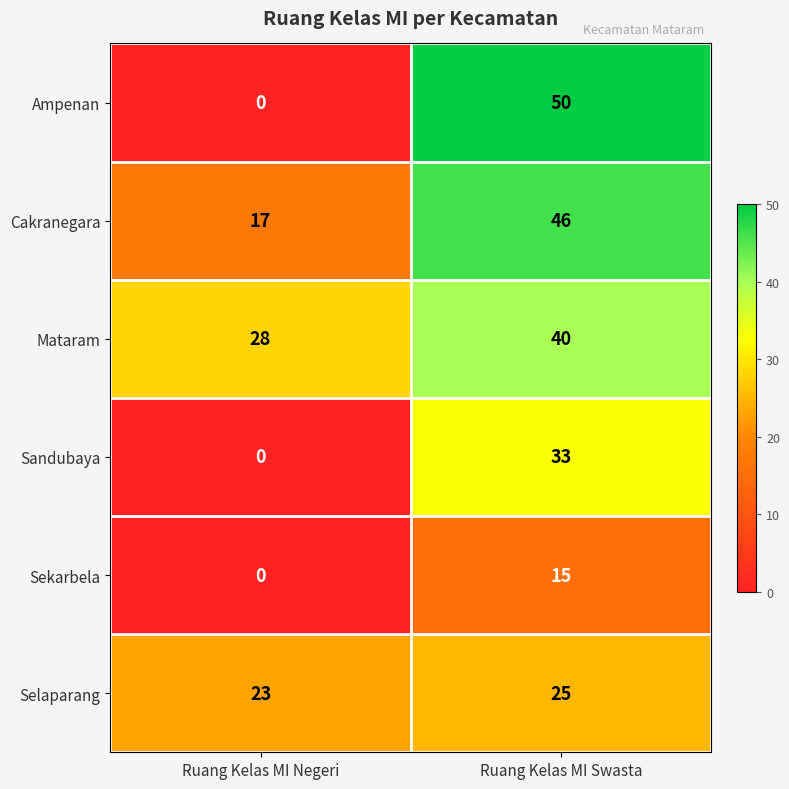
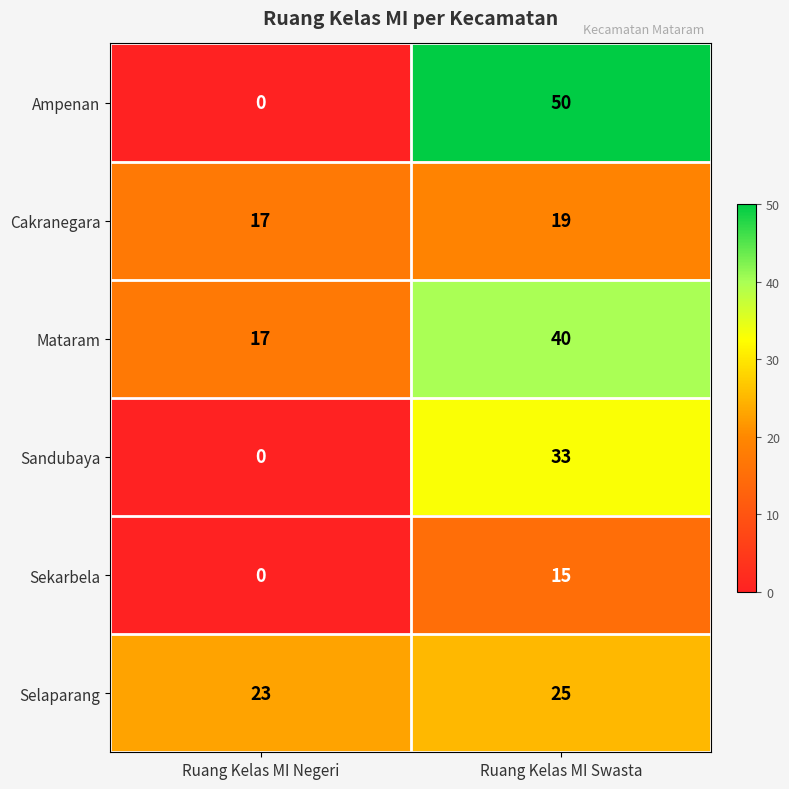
  {
    "Ampenan": {
      "Ruang Kelas MI Negeri": 0,
      "Ruang Kelas MI Swasta": 50
    },
    "Cakranegara": {
      "Ruang Kelas MI Negeri": 17,
-     "Ruang Kelas MI Swasta": 46
+     "Ruang Kelas MI Swasta": 19
    },
    "Mataram": {
-     "Ruang Kelas MI Negeri": 28,
+     "Ruang Kelas MI Negeri": 17,
      "Ruang Kelas MI Swasta": 40
    },
    "Sandubaya": {
      "Ruang Kelas MI Negeri": 0,
      "Ruang Kelas MI Swasta": 33
    },
    "Sekarbela": {
      "Ruang Kelas MI Negeri": 0,
      "Ruang Kelas MI Swasta": 15
    },
    "Selaparang": {
      "Ruang Kelas MI Negeri": 23,
      "Ruang Kelas MI Swasta": 25
    }
  }
